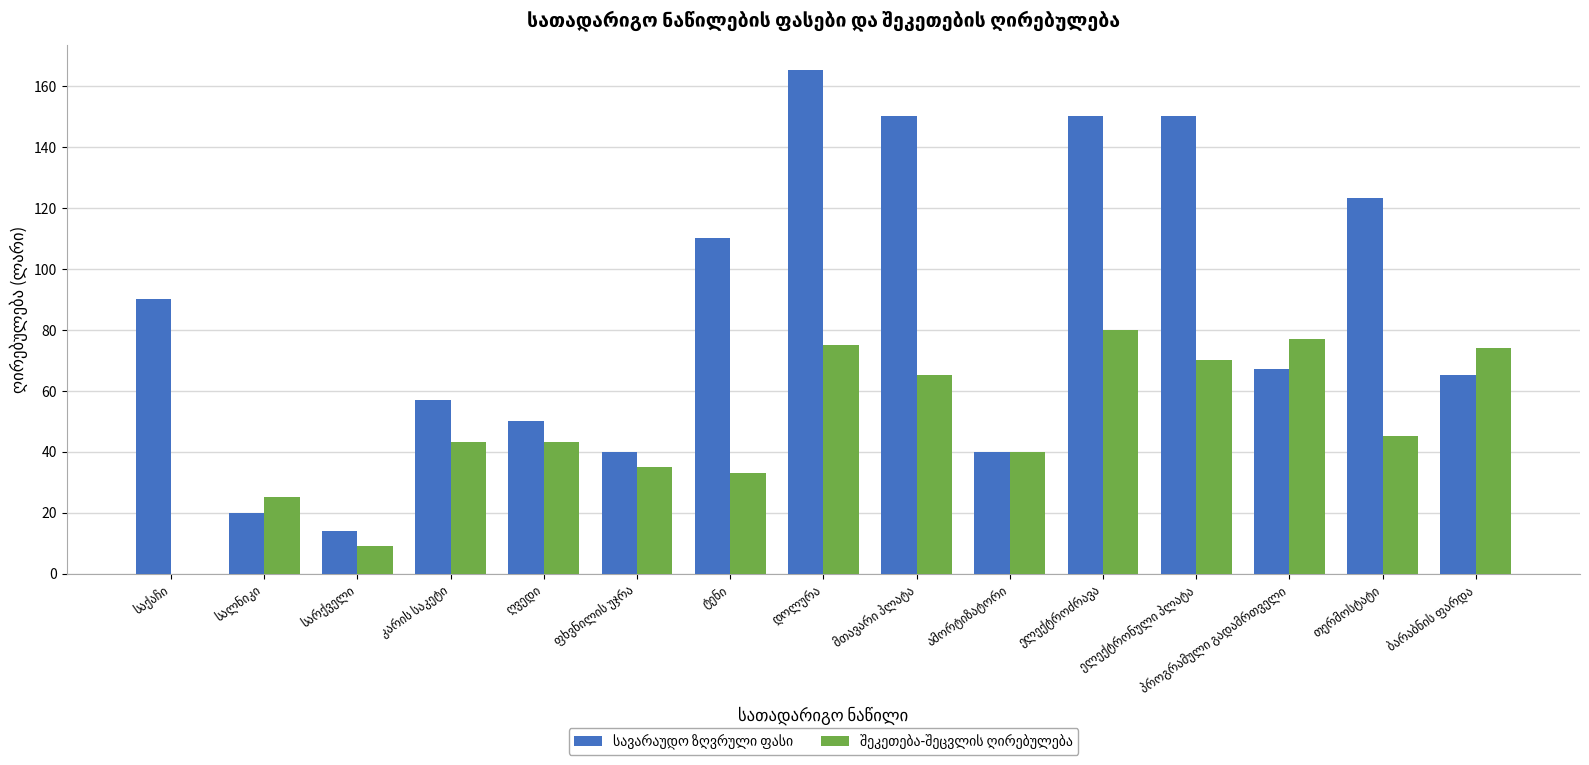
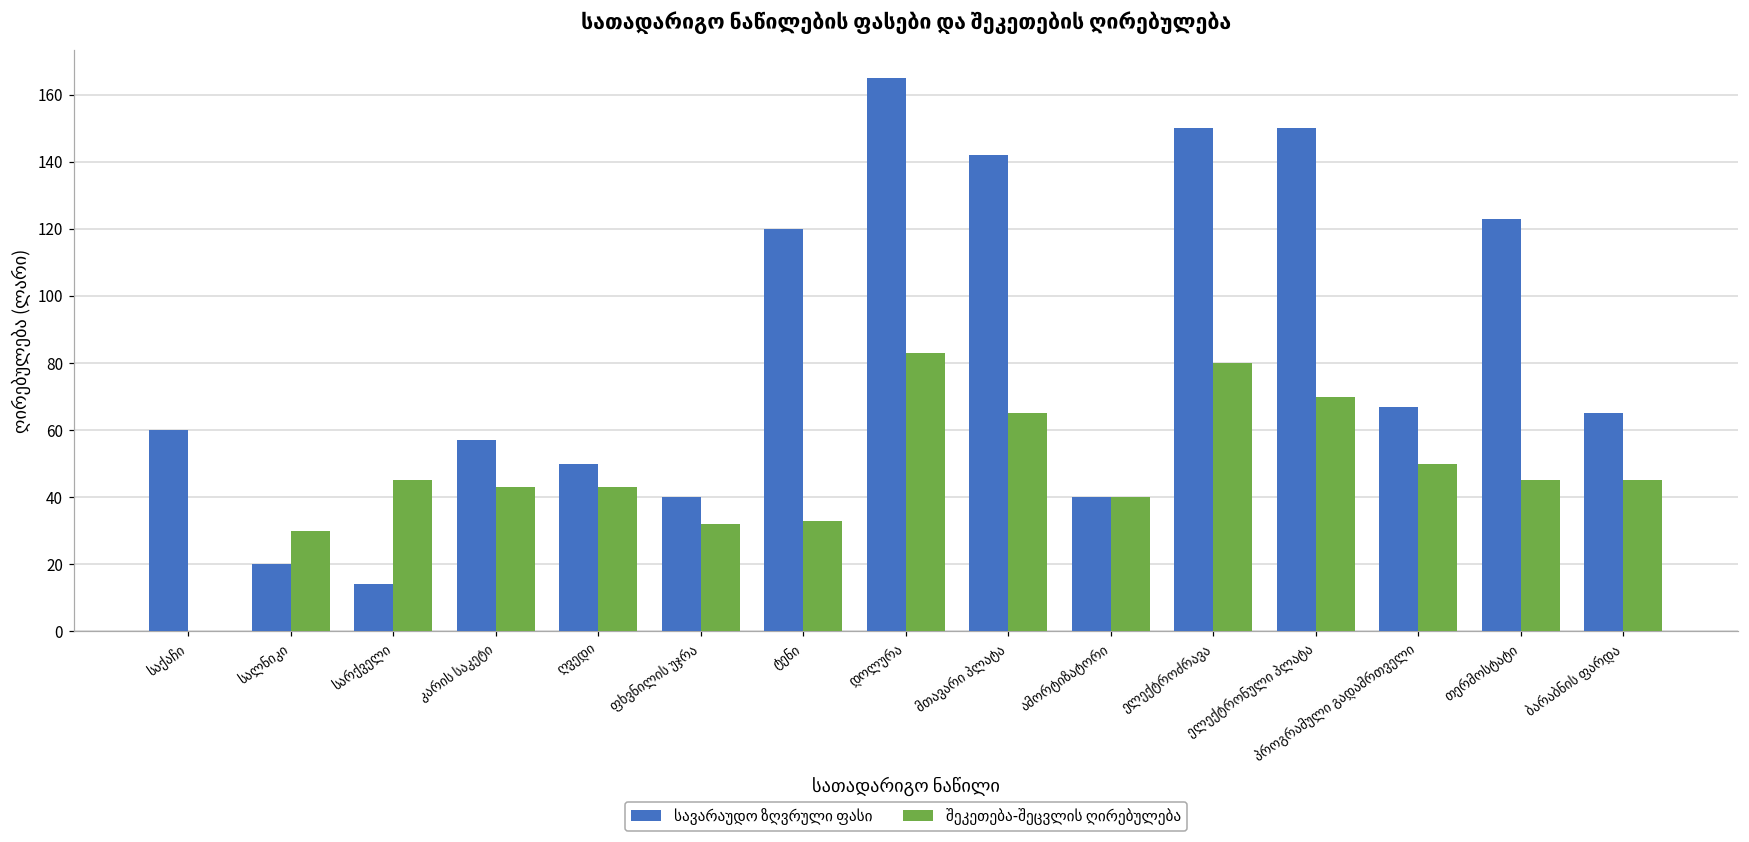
  {
    "სავარაუდო ზღვრული ფასი": {
-     "საქაჩი": 90,
+     "საქაჩი": 60,
      "სალნიკი": 20,
      "სარქველი": 14,
      "კარის საკეტი": 57,
      "ღვედი": 50,
      "ფხვნილის უჯრა": 40,
-     "ტენი": 110,
+     "ტენი": 120,
      "დოლურა": 165,
-     "მთავარი პლატა": 150,
+     "მთავარი პლატა": 142,
      "ამორტიზატორი": 40,
      "ელექტროძრავა": 150,
      "ელექტრონული პლატა": 150,
      "პროგრამული გადამრთველი": 67,
      "თერმოსტატი": 123,
      "ბარაბნის ფარდა": 65
    },
    "შეკეთება-შეცვლის ღირებულება": {
      "საქაჩი": 0,
-     "სალნიკი": 25,
-     "სარქველი": 9,
+     "სალნიკი": 30,
+     "სარქველი": 45,
      "კარის საკეტი": 43,
      "ღვედი": 43,
-     "ფხვნილის უჯრა": 35,
+     "ფხვნილის უჯრა": 32,
      "ტენი": 33,
-     "დოლურა": 75,
+     "დოლურა": 83,
      "მთავარი პლატა": 65,
      "ამორტიზატორი": 40,
      "ელექტროძრავა": 80,
      "ელექტრონული პლატა": 70,
-     "პროგრამული გადამრთველი": 77,
+     "პროგრამული გადამრთველი": 50,
      "თერმოსტატი": 45,
-     "ბარაბნის ფარდა": 74
+     "ბარაბნის ფარდა": 45
    }
  }
